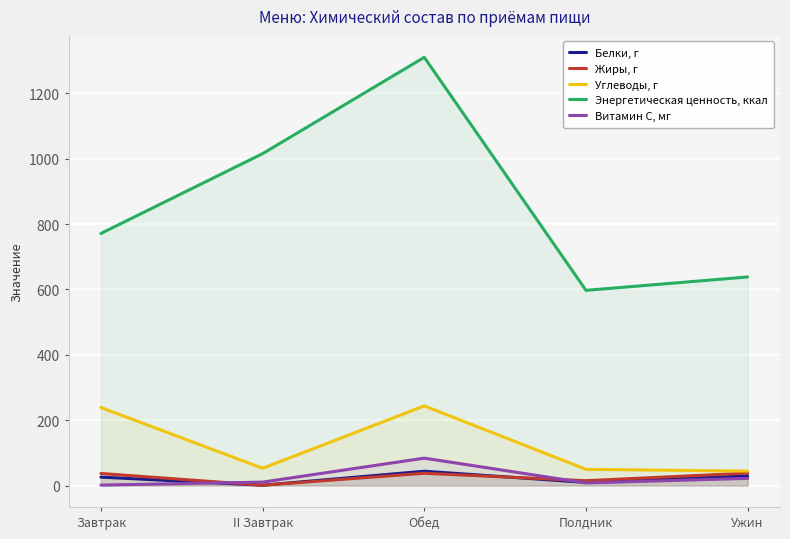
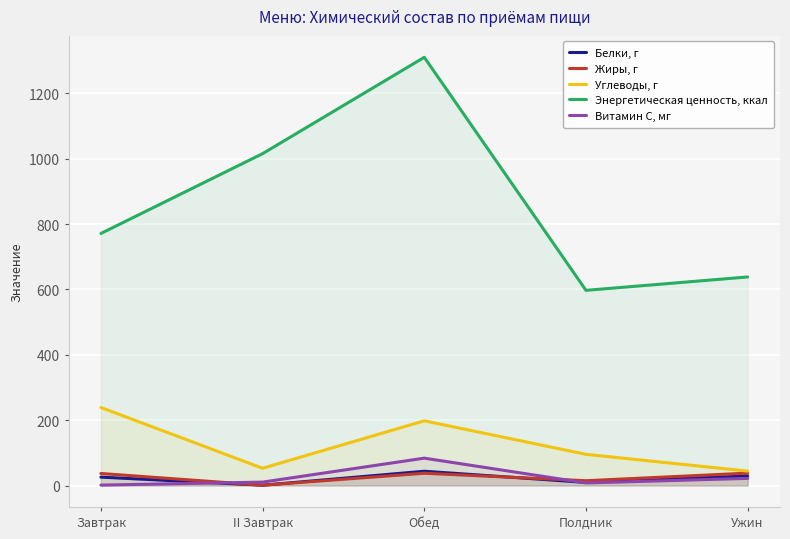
  {
    "Белки, г": {
      "Завтрак": 30
    },
    "Жиры, г": {
      "Завтрак": 40
    },
    "Углеводы, г": {
      "Завтрак": 240,
      "II Завтрак": 50,
-     "Обед": 240,
-     "Полдник": 50
+     "Обед": 200,
+     "Полдник": 100
    },
    "Энергетическая ценность, ккал": {
      "Завтрак": 770,
      "II Завтрак": 1020,
      "Обед": 1310,
      "Полдник": 600,
      "Ужин": 640
    },
    "Витамин С, мг": {
      "Завтрак": 0,
      "II Завтрак": 10,
      "Обед": 80
    }
  }
